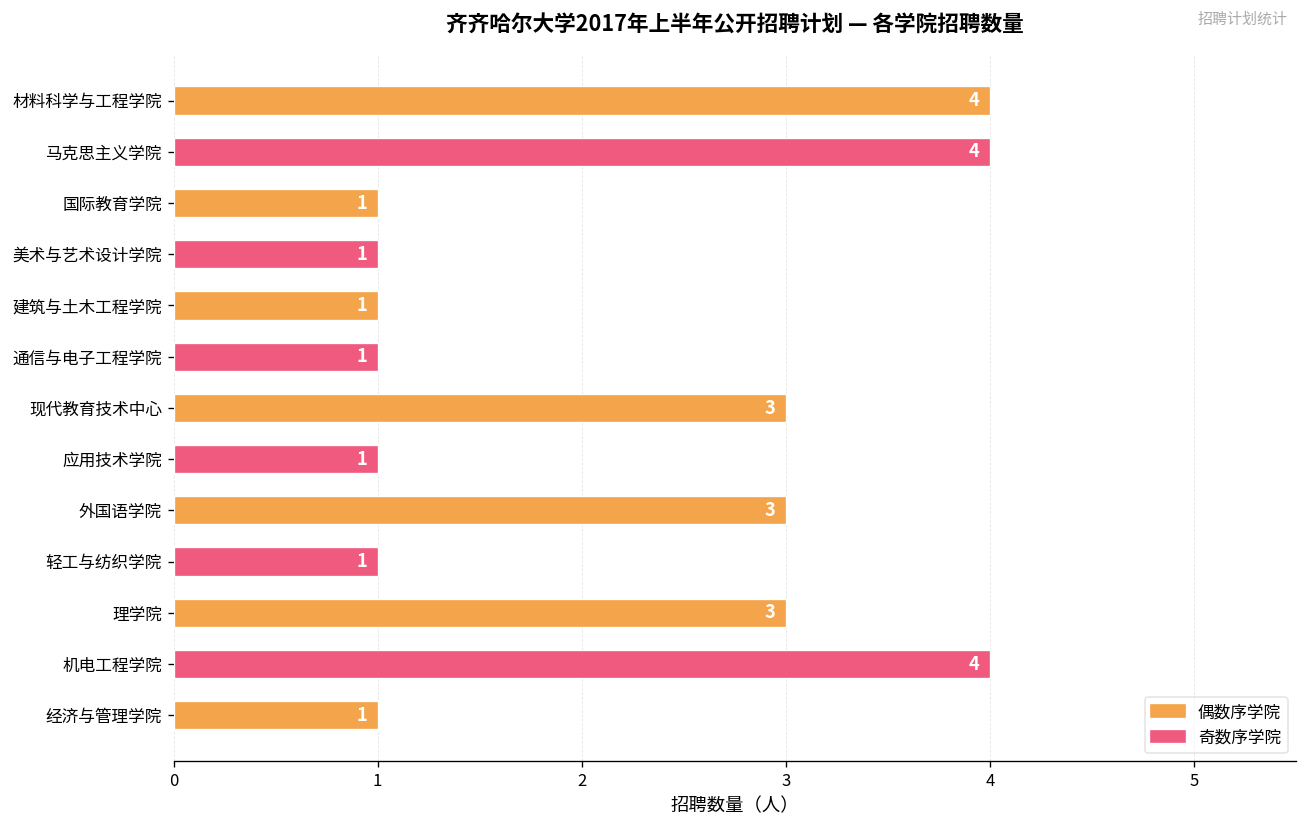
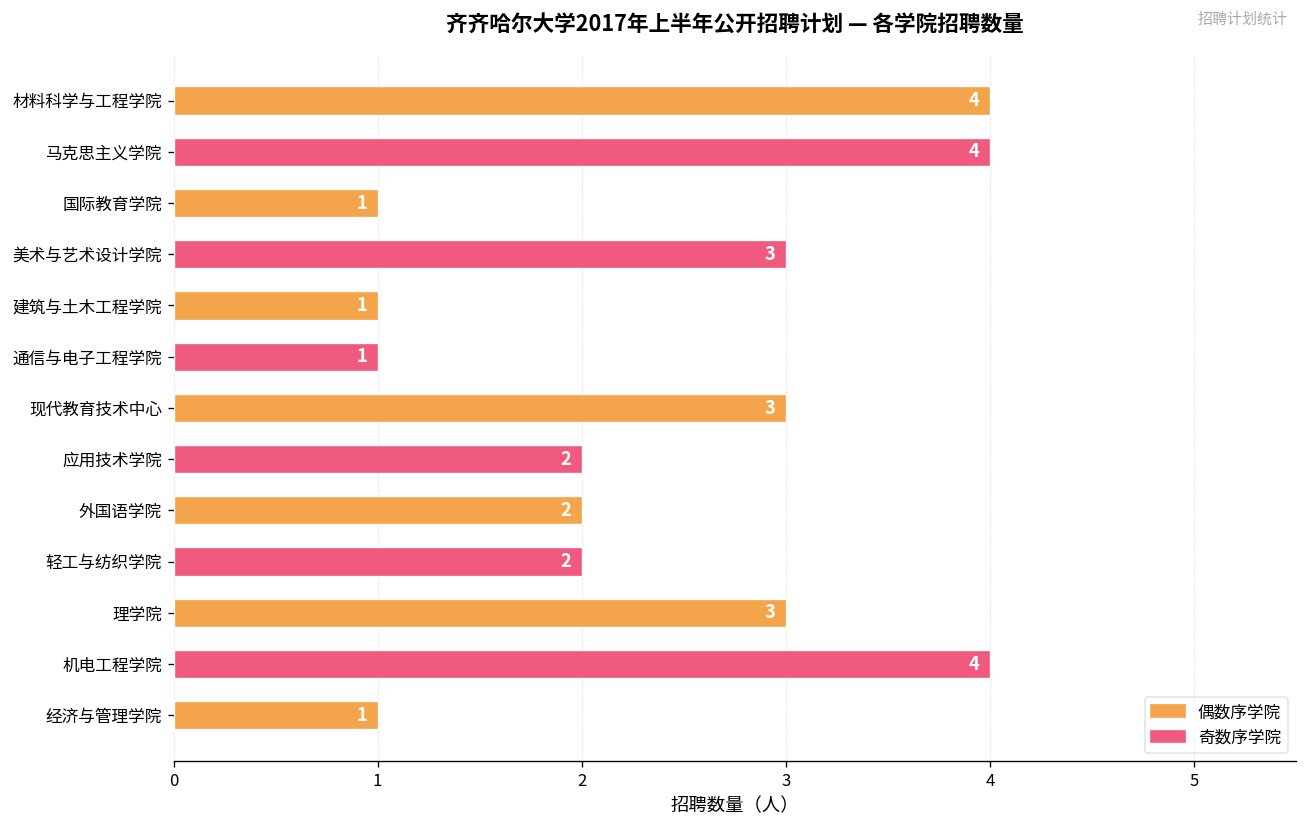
  {
    "材料科学与工程学院": 4,
    "马克思主义学院": 4,
    "国际教育学院": 1,
-   "美术与艺术设计学院": 1,
+   "美术与艺术设计学院": 3,
    "建筑与土木工程学院": 1,
    "通信与电子工程学院": 1,
    "现代教育技术中心": 3,
-   "应用技术学院": 1,
-   "外国语学院": 3,
-   "轻工与纺织学院": 1,
+   "应用技术学院": 2,
+   "外国语学院": 2,
+   "轻工与纺织学院": 2,
    "理学院": 3,
    "机电工程学院": 4,
    "经济与管理学院": 1
  }
